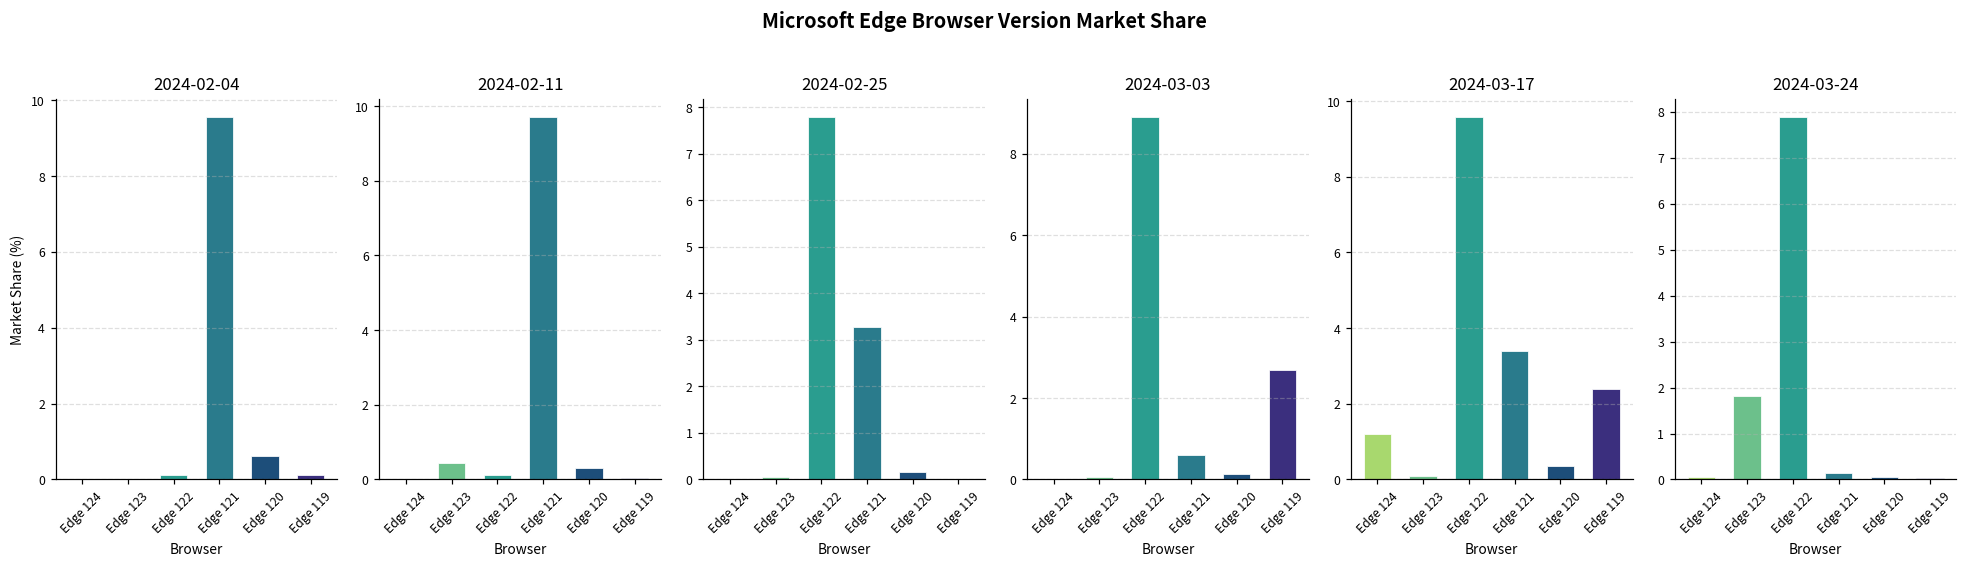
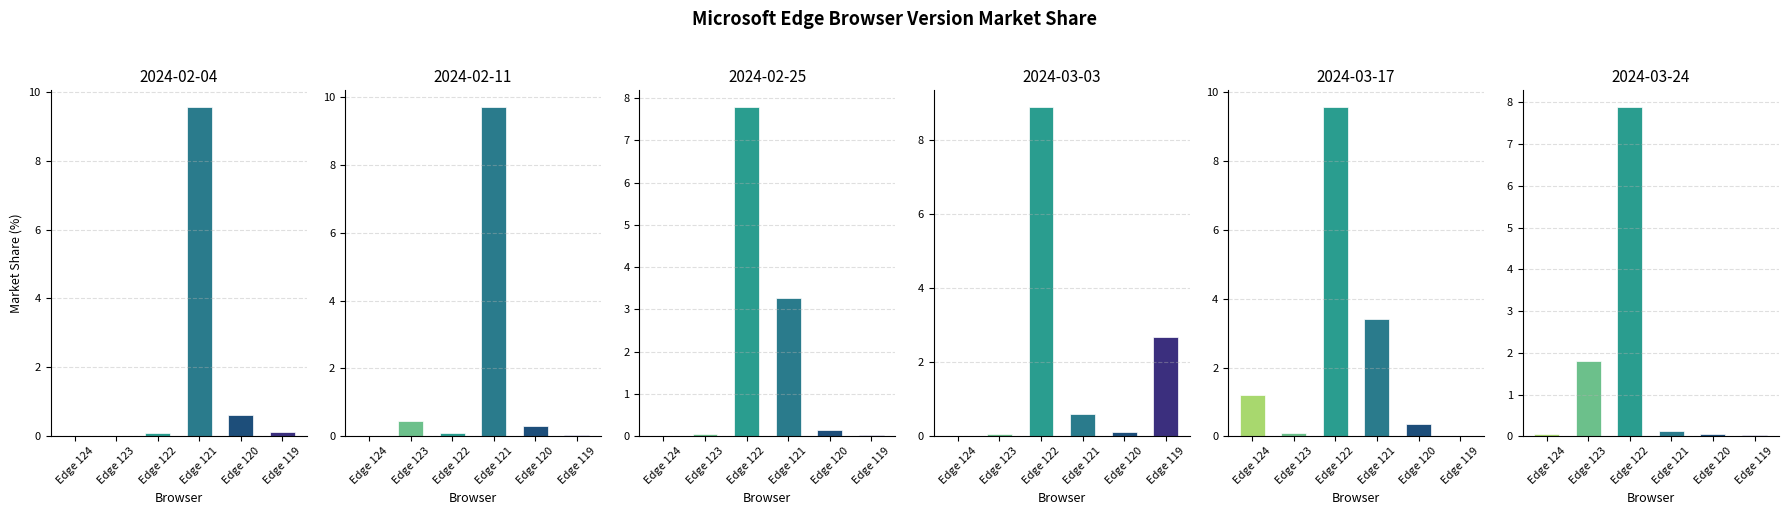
  {
    "2024-02-04": {
      "Edge 124": 0.0,
      "Edge 122": 0.1,
      "Edge 121": 9.6,
      "Edge 120": 0.6,
      "Edge 119": 0.1
    },
    "2024-02-11": {
      "Edge 124": 0.0,
      "Edge 123": 0.4,
      "Edge 122": 0.1,
      "Edge 121": 9.7,
      "Edge 120": 0.3
    },
    "2024-02-25": {
      "Edge 124": 0.0,
      "Edge 123": 0.1,
      "Edge 122": 7.8,
      "Edge 121": 3.3,
      "Edge 120": 0.2
    },
    "2024-03-03": {
      "Edge 124": 0.0,
      "Edge 122": 8.9,
      "Edge 121": 0.6,
      "Edge 120": 0.1,
      "Edge 119": 2.7
    },
    "2024-03-17": {
      "Edge 124": 1.2,
      "Edge 123": 0.1,
      "Edge 122": 9.6,
      "Edge 121": 3.4,
      "Edge 120": 0.4,
-     "Edge 119": 2.4
+     "Edge 119": 0.0
    },
    "2024-03-24": {
      "Edge 124": 0.1,
      "Edge 123": 1.8,
      "Edge 122": 7.9,
      "Edge 121": 0.1
    }
  }
